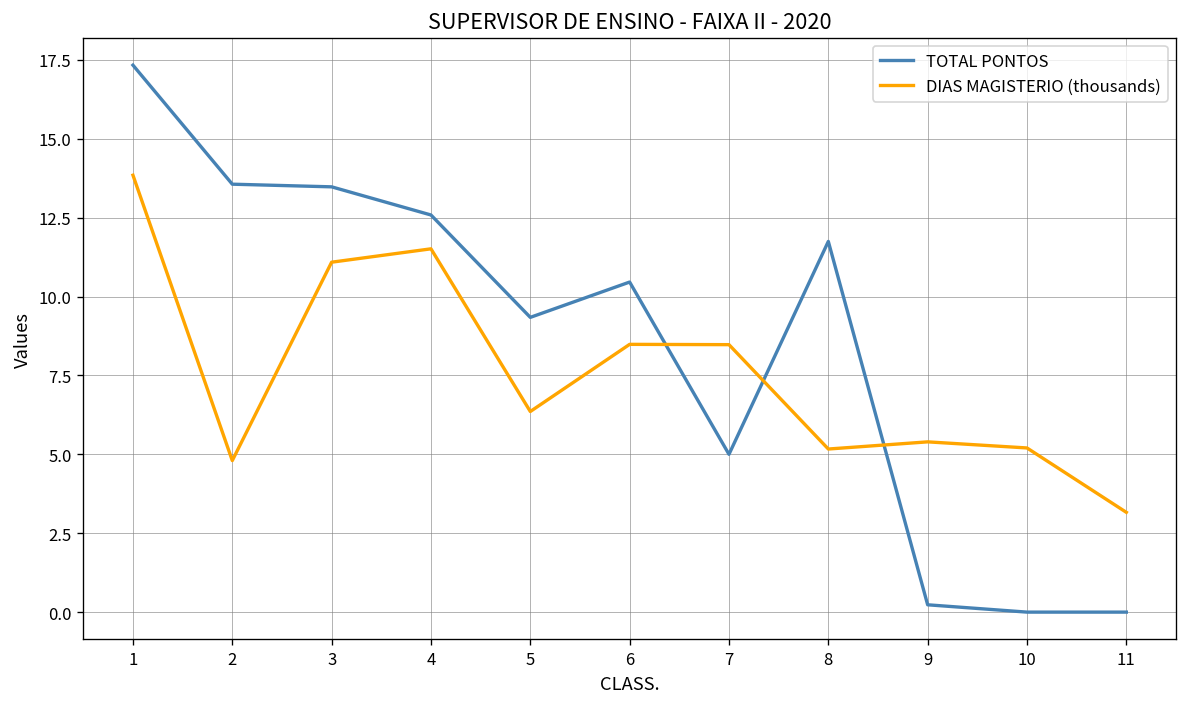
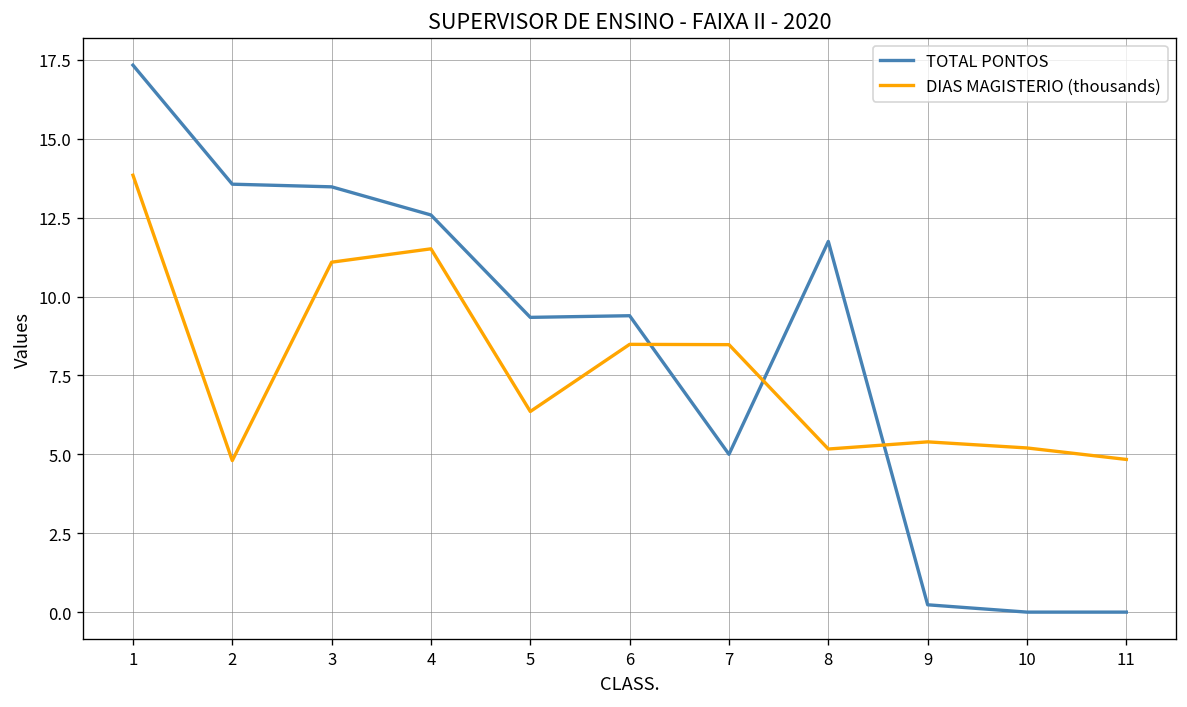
  {
    "TOTAL PONTOS": {
      "1": 17.3,
      "2": 13.6,
      "3": 13.5,
      "4": 12.6,
      "5": 9.3,
-     "6": 10.5,
+     "6": 9.4,
      "7": 5.0,
      "8": 11.7,
      "9": 0.2,
      "10": 0.0,
      "11": 0.0
    },
    "DIAS MAGISTERIO (thousands)": {
      "1": 13.8,
      "2": 4.8,
      "3": 11.1,
      "4": 11.5,
      "5": 6.4,
      "6": 8.5,
      "7": 8.5,
      "8": 5.2,
      "9": 5.4,
      "10": 5.2,
-     "11": 3.2
+     "11": 4.8
    }
  }
